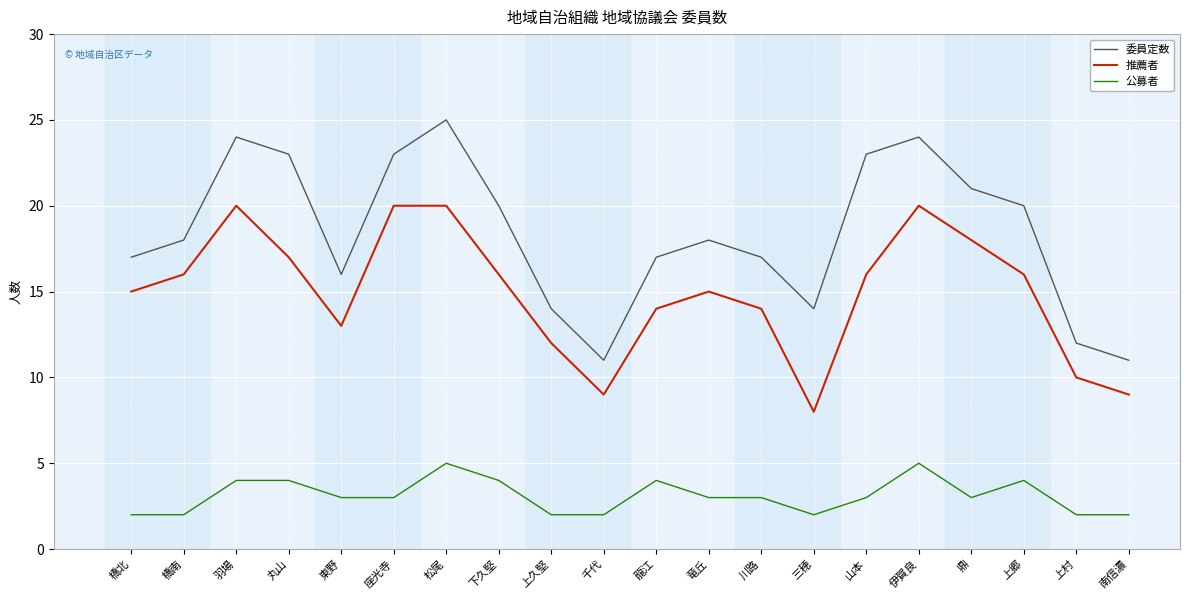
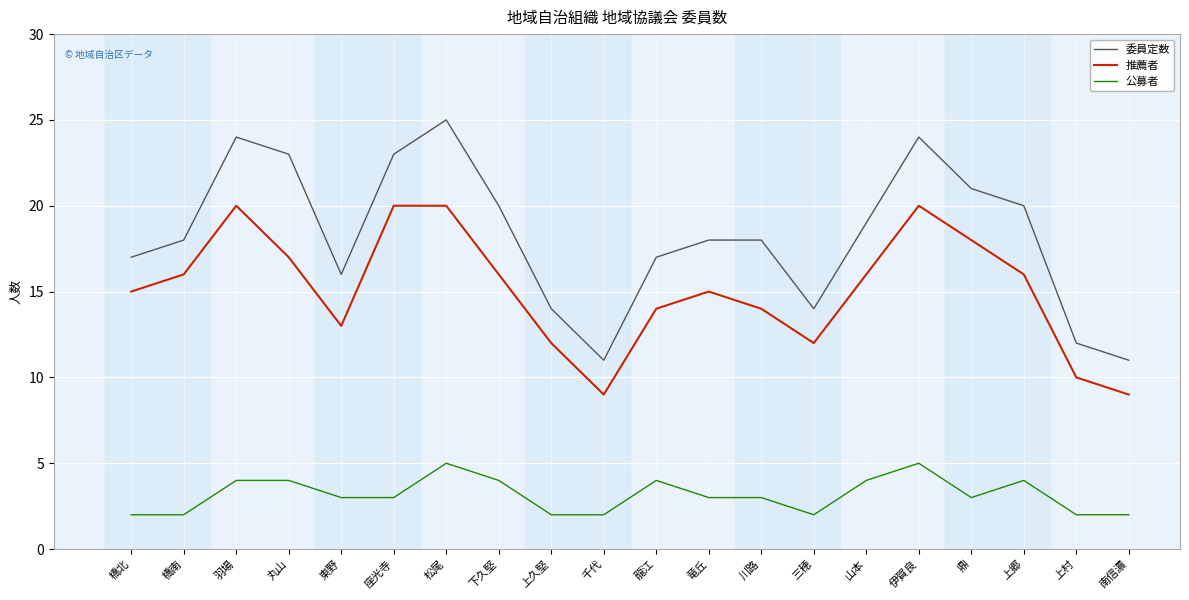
  {
    "委員定数": {
      "橋北": 17,
      "橋南": 18,
      "羽場": 24,
      "丸山": 23,
      "東野": 16,
      "座光寺": 23,
      "松尾": 25,
      "下久堅": 20,
      "上久堅": 14,
      "千代": 11,
      "龍江": 17,
      "竜丘": 18,
-     "川路": 17,
+     "川路": 18,
      "三穂": 14,
-     "山本": 23,
+     "山本": 19,
      "伊賀良": 24,
      "鼎": 21,
      "上郷": 20,
      "上村": 12,
      "南信濃": 11
    },
    "推薦者": {
      "橋北": 15,
      "橋南": 16,
      "羽場": 20,
      "丸山": 17,
      "東野": 13,
      "座光寺": 20,
      "松尾": 20,
      "下久堅": 16,
      "上久堅": 12,
      "千代": 9,
      "龍江": 14,
      "竜丘": 15,
      "川路": 14,
-     "三穂": 8,
+     "三穂": 12,
      "山本": 16,
      "伊賀良": 20,
      "鼎": 18,
      "上郷": 16,
      "上村": 10,
      "南信濃": 9
    },
    "公募者": {
      "橋北": 2,
      "橋南": 2,
      "羽場": 4,
      "丸山": 4,
      "東野": 3,
      "座光寺": 3,
      "松尾": 5,
      "下久堅": 4,
      "上久堅": 2,
      "千代": 2,
      "龍江": 4,
      "竜丘": 3,
      "川路": 3,
      "三穂": 2,
-     "山本": 3,
+     "山本": 4,
      "伊賀良": 5,
      "鼎": 3,
      "上郷": 4,
      "上村": 2,
      "南信濃": 2
    }
  }
